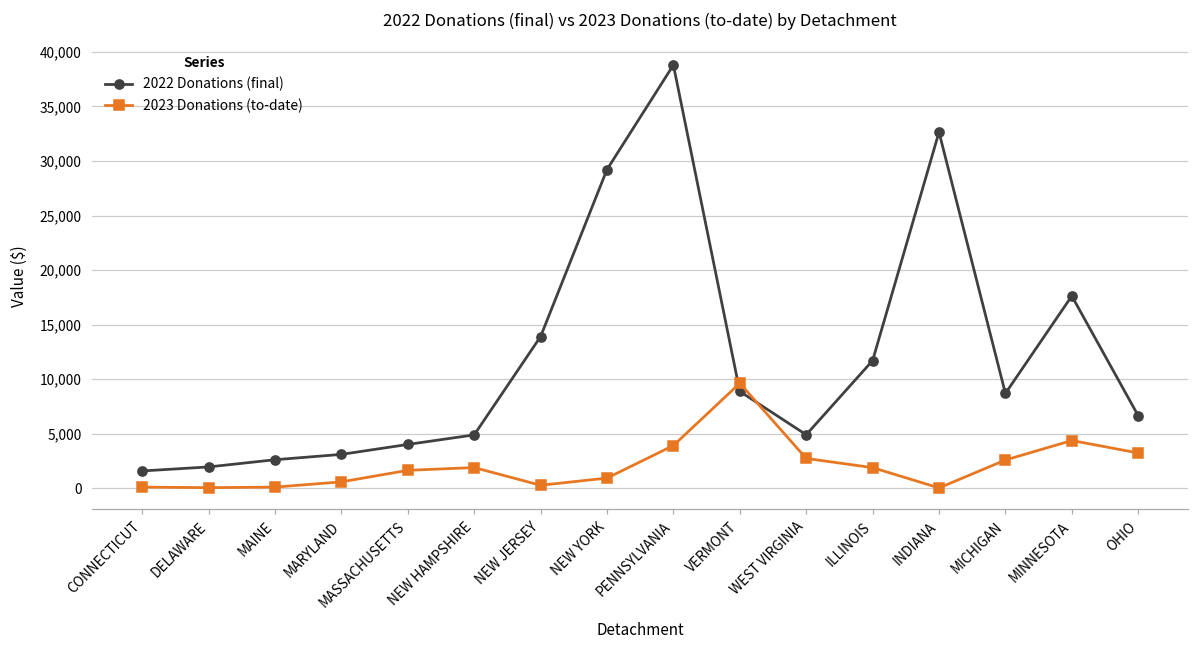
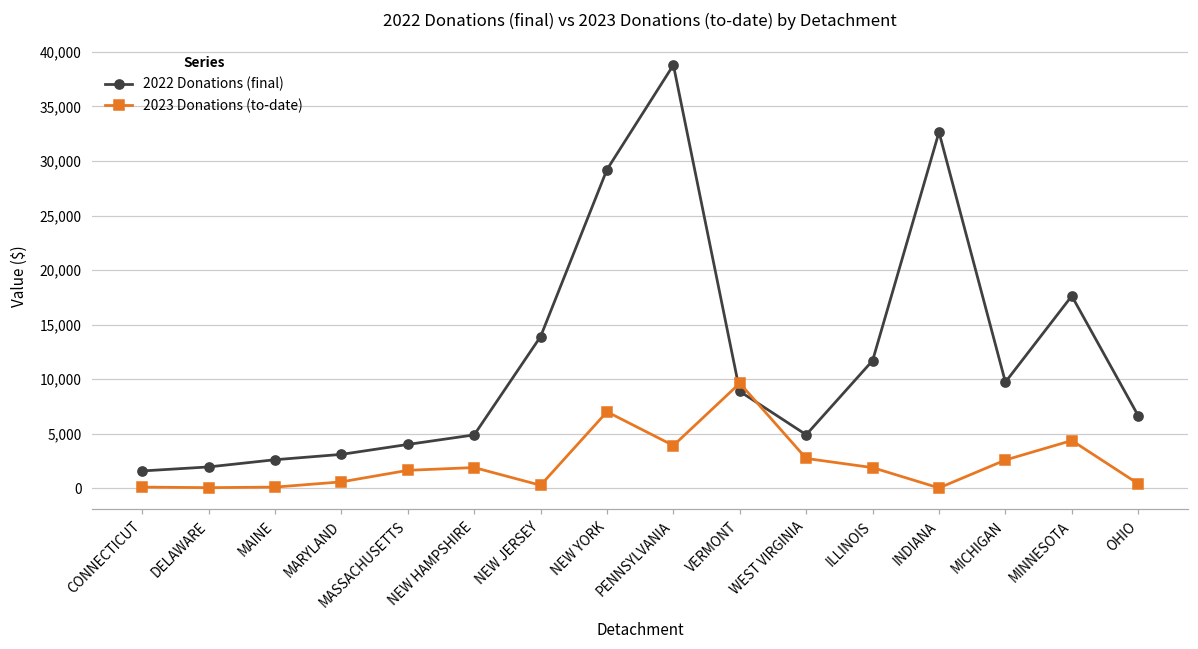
  {
    "2022 Donations (final)": {
      "CONNECTICUT": "2,000",
      "DELAWARE": "2,000",
      "MAINE": "3,000",
      "MARYLAND": "3,000",
      "MASSACHUSETTS": "4,000",
      "NEW HAMPSHIRE": "5,000",
      "NEW JERSEY": "14,000",
      "NEW YORK": "29,000",
      "PENNSYLVANIA": "39,000",
      "VERMONT": "9,000",
      "WEST VIRGINIA": "5,000",
      "ILLINOIS": "12,000",
      "INDIANA": "33,000",
-     "MICHIGAN": "9,000",
+     "MICHIGAN": "10,000",
      "MINNESOTA": "18,000",
      "OHIO": "7,000"
    },
    "2023 Donations (to-date)": {
      "CONNECTICUT": "0",
      "DELAWARE": "0",
      "MAINE": "0",
      "MARYLAND": "1,000",
      "MASSACHUSETTS": "2,000",
      "NEW HAMPSHIRE": "2,000",
      "NEW JERSEY": "0",
-     "NEW YORK": "1,000",
+     "NEW YORK": "7,000",
      "PENNSYLVANIA": "4,000",
      "VERMONT": "10,000",
      "WEST VIRGINIA": "3,000",
      "ILLINOIS": "2,000",
      "INDIANA": "0",
      "MICHIGAN": "3,000",
      "MINNESOTA": "4,000",
-     "OHIO": "3,000"
+     "OHIO": "0"
    }
  }
